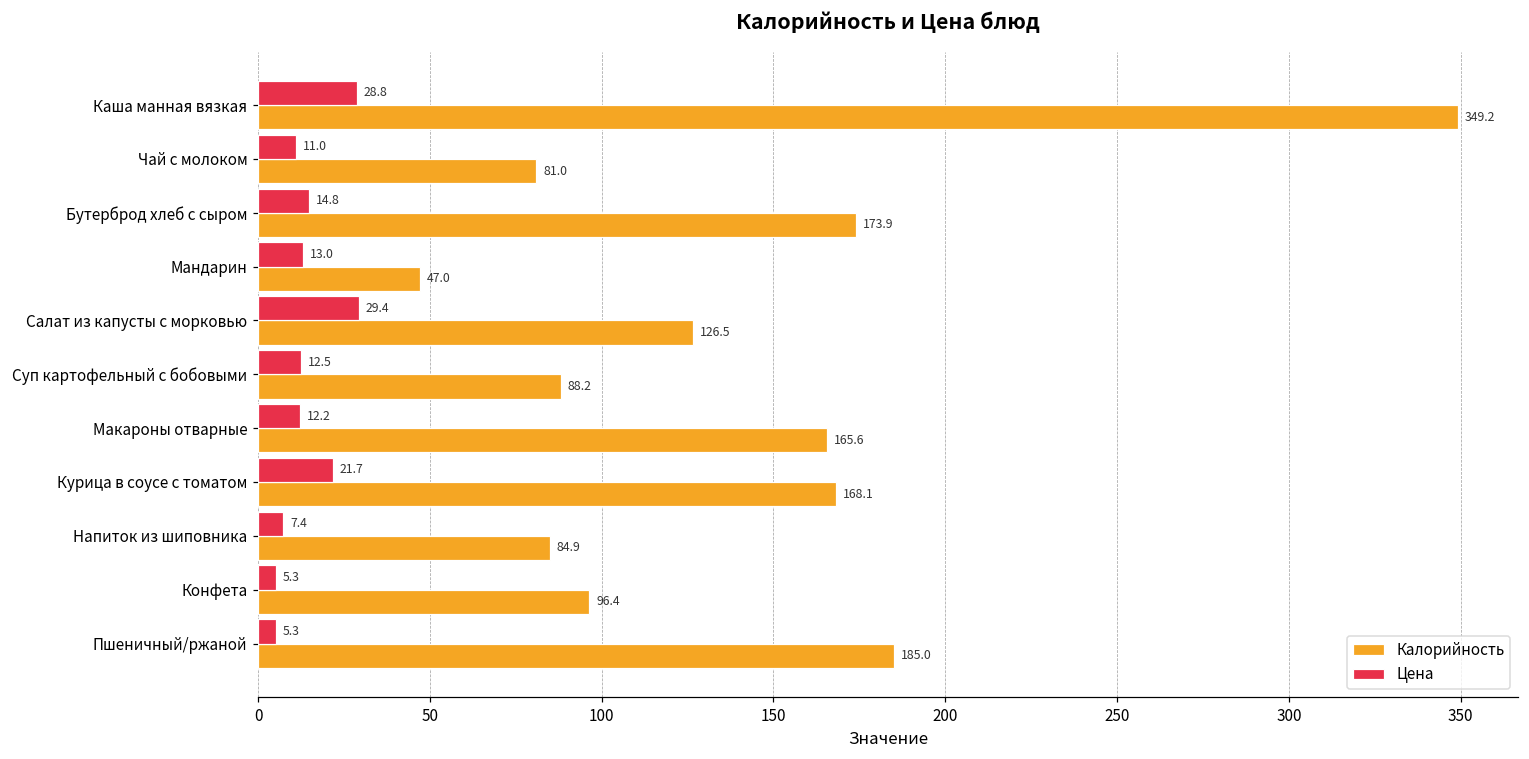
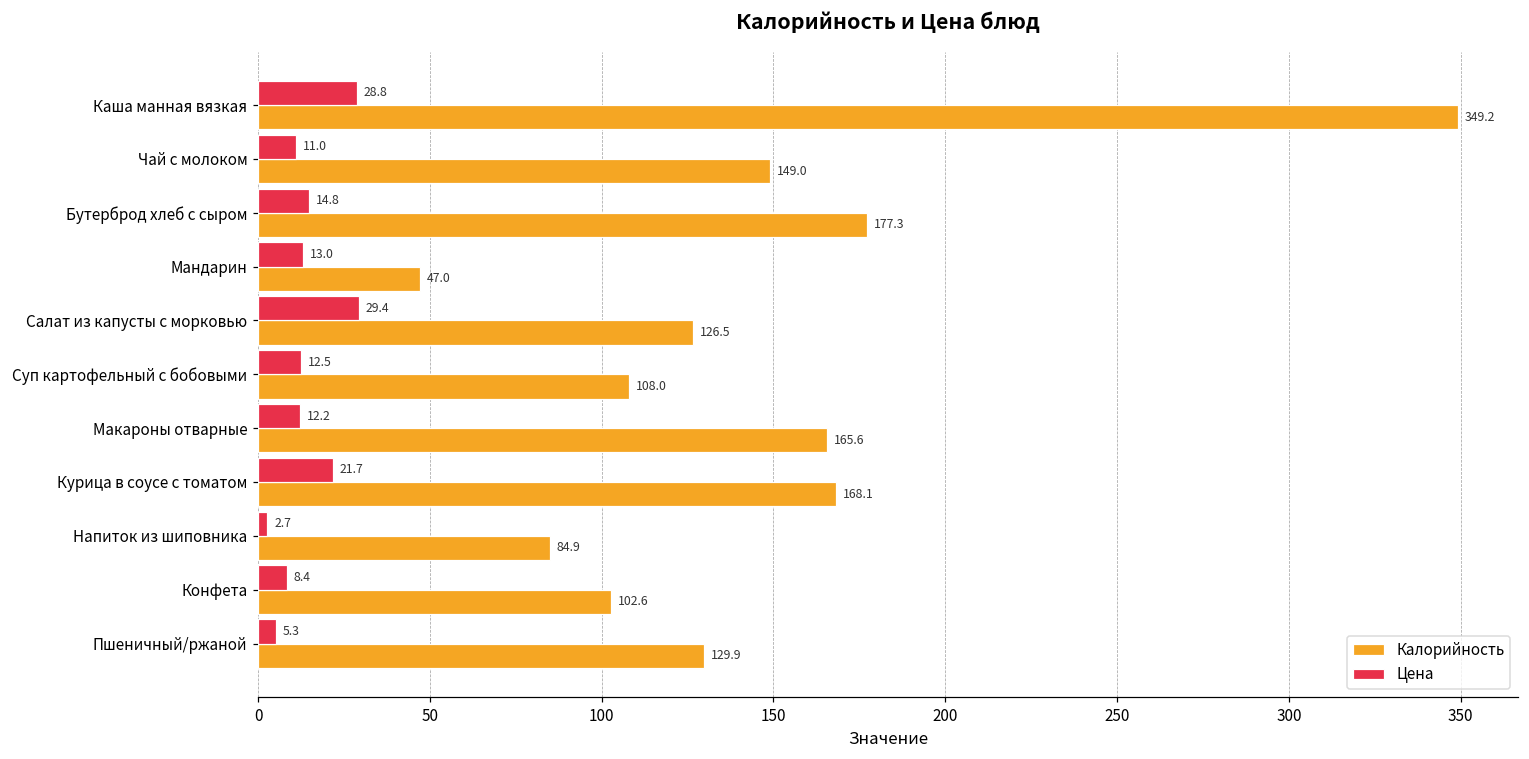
  {
    "Калорийность": {
      "Каша манная вязкая": 349.2,
-     "Чай с молоком": 81.0,
-     "Бутерброд хлеб с сыром": 173.9,
+     "Чай с молоком": 149.0,
+     "Бутерброд хлеб с сыром": 177.3,
      "Мандарин": 47.0,
      "Салат из капусты с морковью": 126.5,
-     "Суп картофельный с бобовыми": 88.2,
+     "Суп картофельный с бобовыми": 108.0,
      "Макароны отварные": 165.6,
      "Курица в соусе с томатом": 168.1,
      "Напиток из шиповника": 84.9,
-     "Конфета": 96.4,
-     "Пшеничный/ржаной": 185.0
+     "Конфета": 102.6,
+     "Пшеничный/ржаной": 129.9
    },
    "Цена": {
      "Каша манная вязкая": 28.8,
      "Чай с молоком": 11.0,
      "Бутерброд хлеб с сыром": 14.8,
      "Мандарин": 13.0,
      "Салат из капусты с морковью": 29.4,
      "Суп картофельный с бобовыми": 12.5,
      "Макароны отварные": 12.2,
      "Курица в соусе с томатом": 21.7,
-     "Напиток из шиповника": 7.4,
-     "Конфета": 5.3,
+     "Напиток из шиповника": 2.7,
+     "Конфета": 8.4,
      "Пшеничный/ржаной": 5.3
    }
  }
